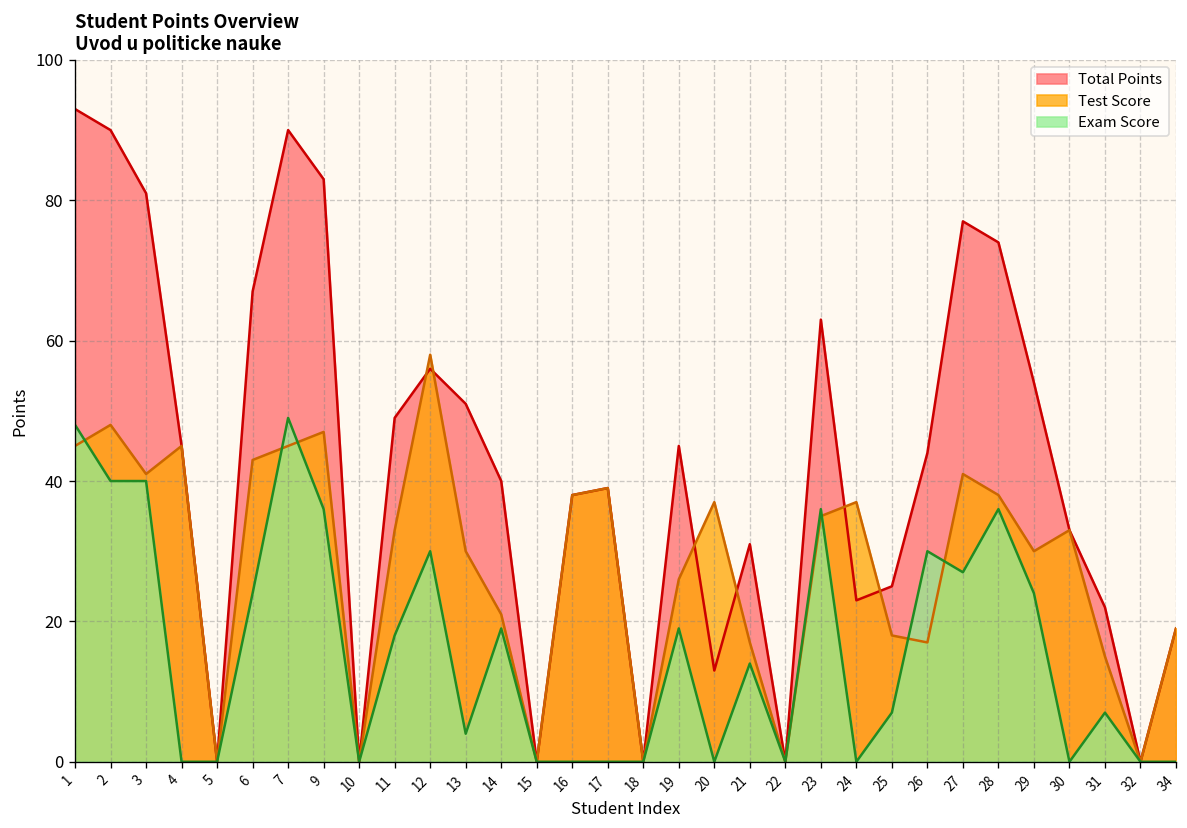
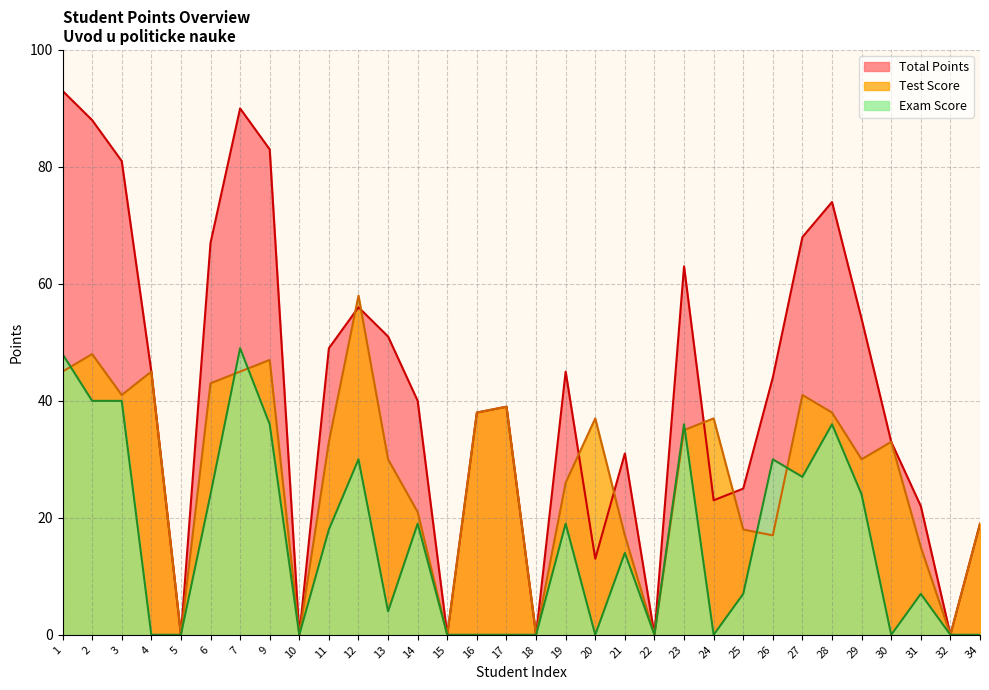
  {
    "Total Points": {
      "1": 93,
-     "2": 90,
+     "2": 88,
      "3": 81,
      "6": 67,
      "7": 90,
      "9": 83,
      "11": 49,
      "12": 56,
      "13": 51,
      "14": 40,
      "19": 45,
      "20": 13,
      "21": 31,
      "23": 63,
      "24": 23,
      "25": 25,
      "26": 44,
-     "27": 77,
+     "27": 68,
      "28": 74,
      "29": 54,
      "31": 22
    },
    "Test Score": {
      "1": 45,
      "2": 48,
      "3": 41,
      "6": 43,
      "7": 45,
      "9": 47,
      "11": 33,
      "12": 58,
      "13": 30,
      "14": 21,
      "19": 26,
      "20": 37,
      "21": 17,
      "23": 35,
      "24": 37,
      "25": 18,
      "26": 17,
      "27": 41,
      "28": 38,
      "29": 30,
      "31": 15
    },
    "Exam Score": {
      "1": 48,
      "2": 40,
      "3": 40,
      "4": 0,
      "6": 24,
      "7": 49,
      "9": 36,
      "11": 18,
      "12": 30,
      "13": 4,
      "14": 19,
      "16": 0,
      "17": 0,
      "19": 19,
      "20": 0,
      "21": 14,
      "23": 36,
      "24": 0,
      "25": 7,
      "26": 30,
      "27": 27,
      "28": 36,
      "29": 24,
      "30": 0,
      "31": 7,
      "34": 0
    }
  }
